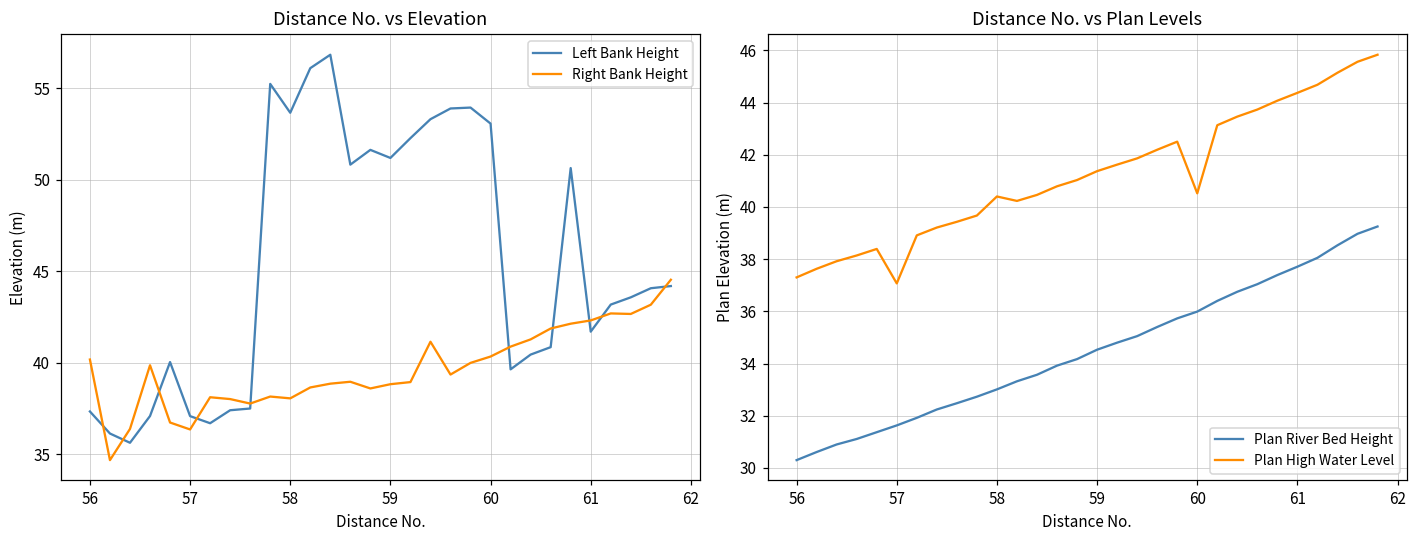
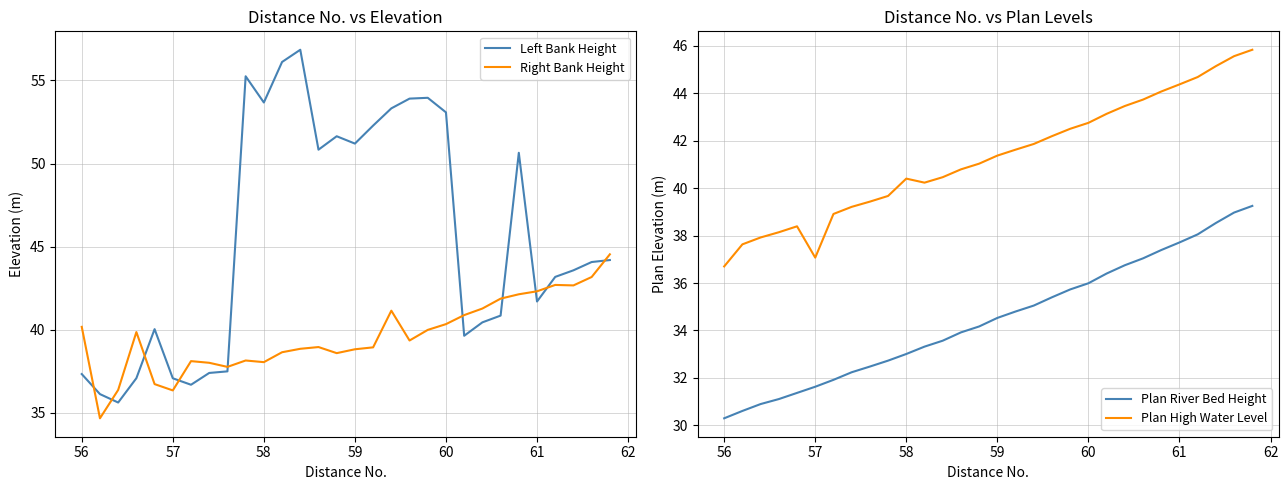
  {
    "Distance No. vs Elevation": {
      "Left Bank Height": {
        "56": 37.3,
        "57": 37.1,
        "58": 53.7,
        "59": 51.2,
        "60": 53.1,
        "61": 41.7
      },
      "Right Bank Height": {
        "56": 40.2,
        "57": 36.4,
        "58": 38.1,
        "59": 38.8,
        "60": 40.3,
        "61": 42.3
      }
    },
    "Distance No. vs Plan Levels": {
      "Plan River Bed Height": {
        "56": 30.3,
        "57": 31.6,
        "58": 33.0,
        "59": 34.5,
        "60": 36.0,
        "61": 37.7
      },
      "Plan High Water Level": {
-       "56": 37.3,
+       "56": 36.7,
        "57": 37.1,
        "58": 40.4,
        "59": 41.4,
-       "60": 40.5,
+       "60": 42.8,
        "61": 44.4
      }
    }
  }
